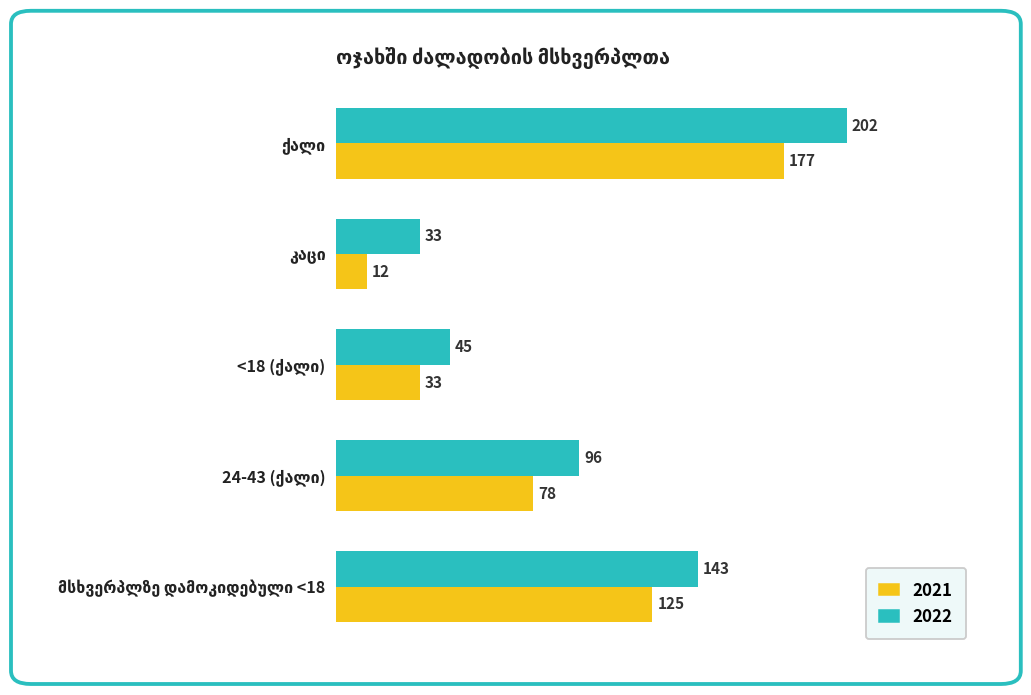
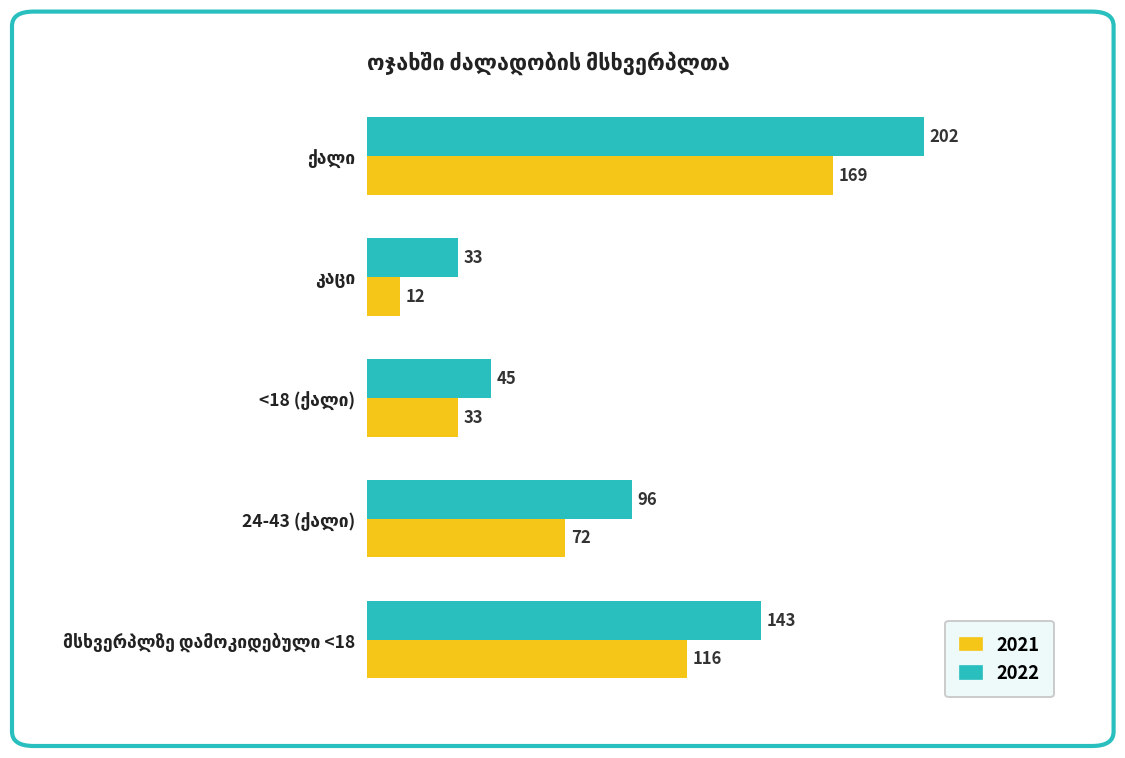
  {
    "2021": {
-     "ქალი": 177,
+     "ქალი": 169,
      "კაცი": 12,
      "<18 (ქალი)": 33,
-     "24-43 (ქალი)": 78,
-     "მსხვერპლზე დამოკიდებული <18": 125
+     "24-43 (ქალი)": 72,
+     "მსხვერპლზე დამოკიდებული <18": 116
    },
    "2022": {
      "ქალი": 202,
      "კაცი": 33,
      "<18 (ქალი)": 45,
      "24-43 (ქალი)": 96,
      "მსხვერპლზე დამოკიდებული <18": 143
    }
  }
